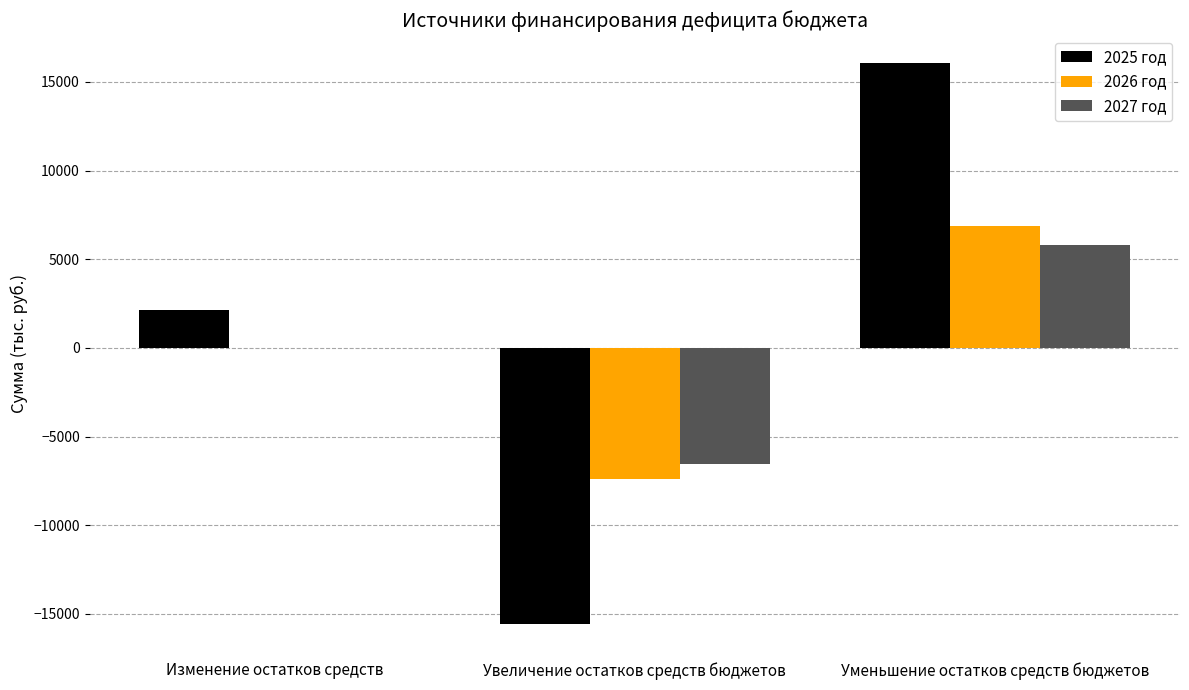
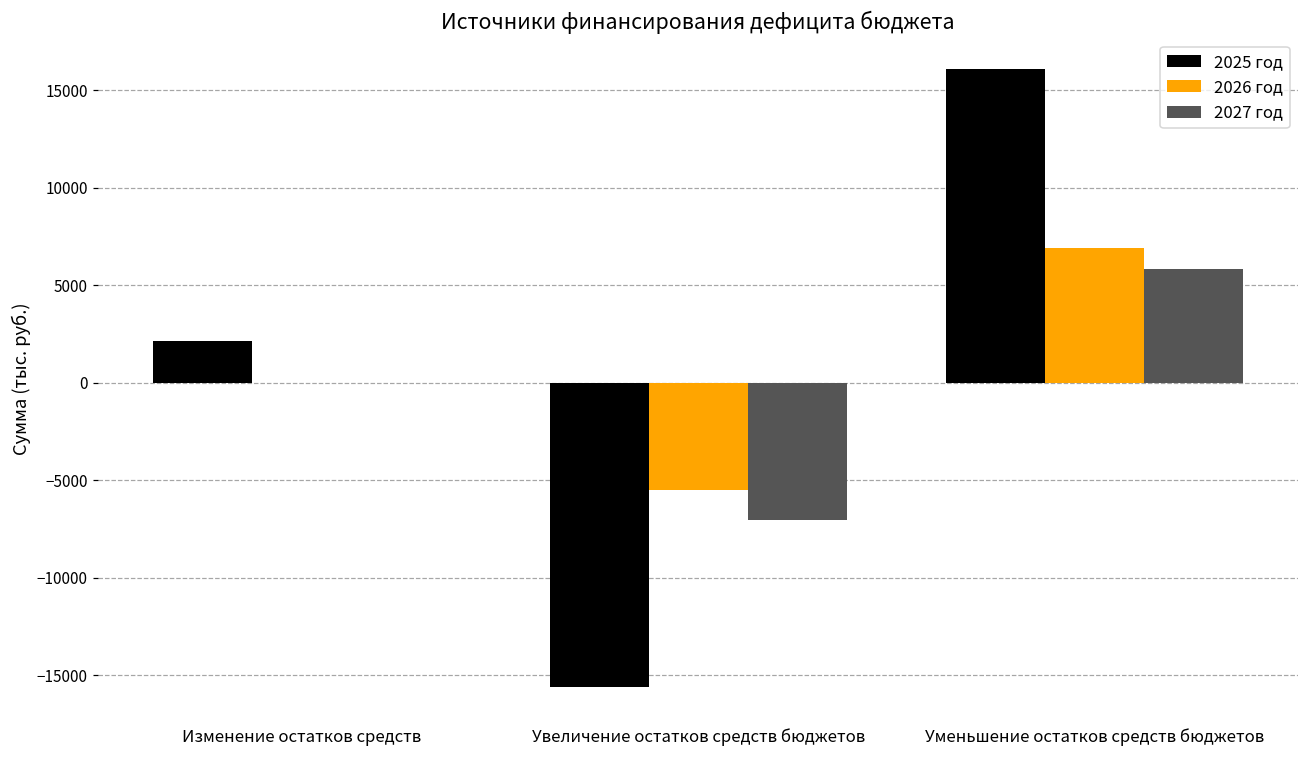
  {
    "2025 год": {
      "Изменение остатков средств": 2100,
      "Увеличение остатков средств бюджетов": -15600,
      "Уменьшение остатков средств бюджетов": 16100
    },
    "2026 год": {
      "Изменение остатков средств": 0,
-     "Увеличение остатков средств бюджетов": -7400,
+     "Увеличение остатков средств бюджетов": -5500,
      "Уменьшение остатков средств бюджетов": 6900
    },
    "2027 год": {
      "Изменение остатков средств": 0,
-     "Увеличение остатков средств бюджетов": -6500,
+     "Увеличение остатков средств бюджетов": -7000,
      "Уменьшение остатков средств бюджетов": 5800
    }
  }
